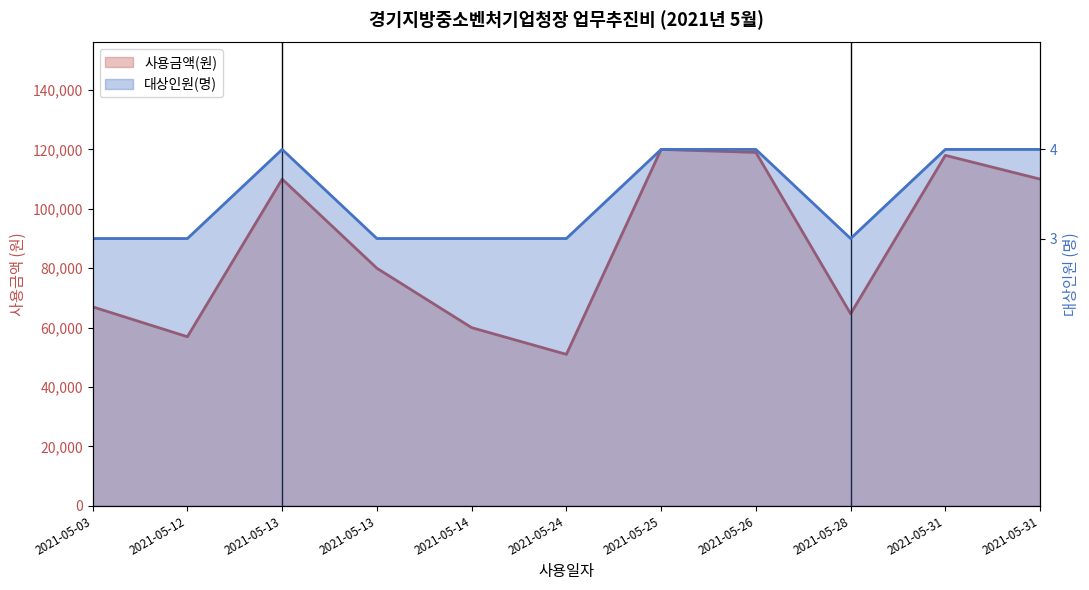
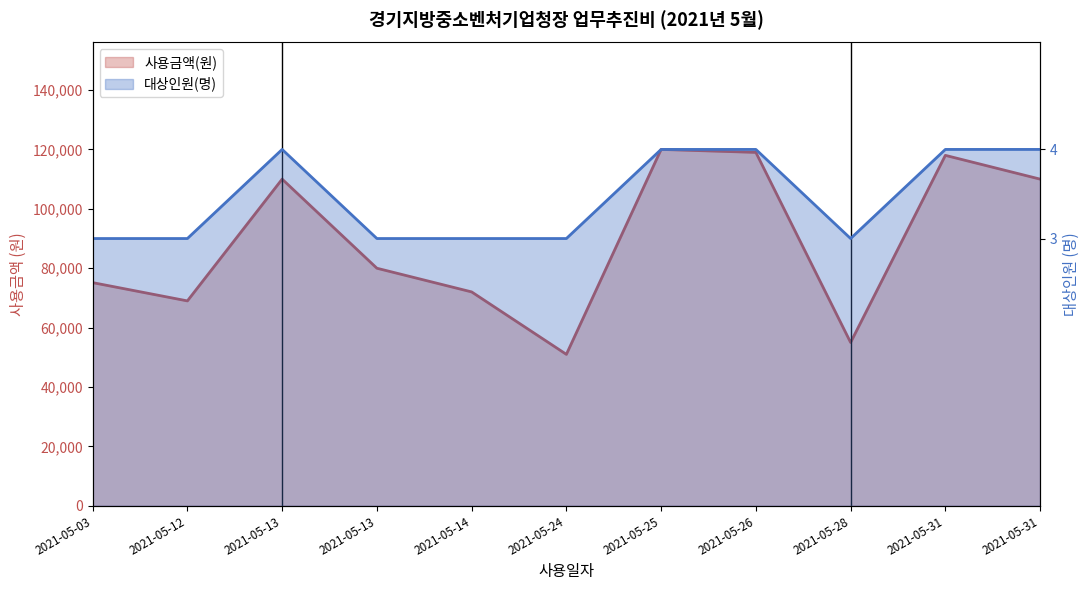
  {
    "사용금액(원)": {
-     "2021-05-03": "67,000",
-     "2021-05-12": "57,000",
-     "2021-05-14": "60,000",
+     "2021-05-03": "75,000",
+     "2021-05-12": "69,000",
+     "2021-05-14": "72,000",
      "2021-05-24": "51,000",
      "2021-05-25": "120,000",
      "2021-05-26": "119,000",
-     "2021-05-28": "65,000"
+     "2021-05-28": "55,000"
    },
    "대상인원(명)": {
      "2021-05-03": "3.0",
      "2021-05-12": "3.0",
      "2021-05-14": "3.0",
      "2021-05-24": "3.0",
      "2021-05-25": "4.0",
      "2021-05-26": "4.0",
      "2021-05-28": "3.0"
    }
  }
